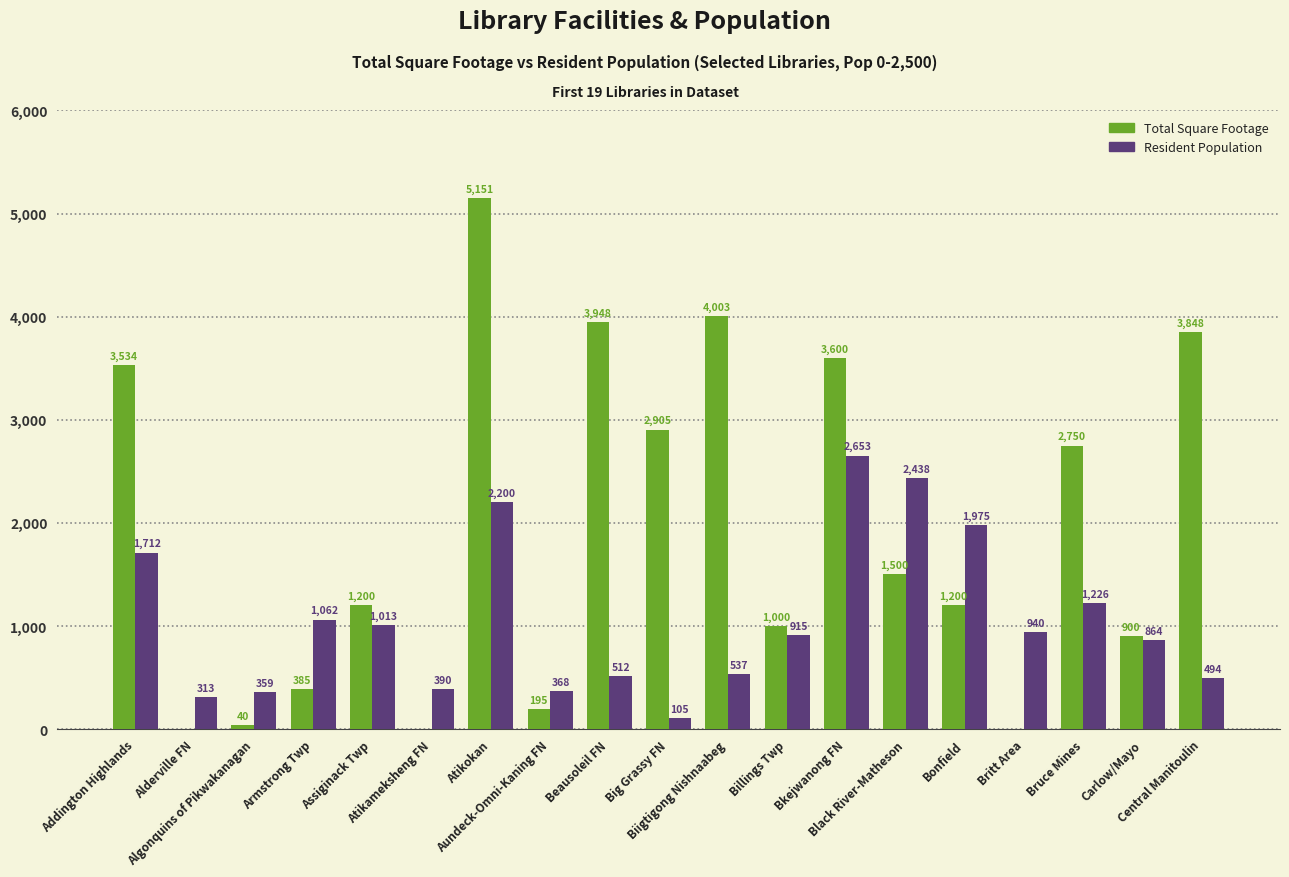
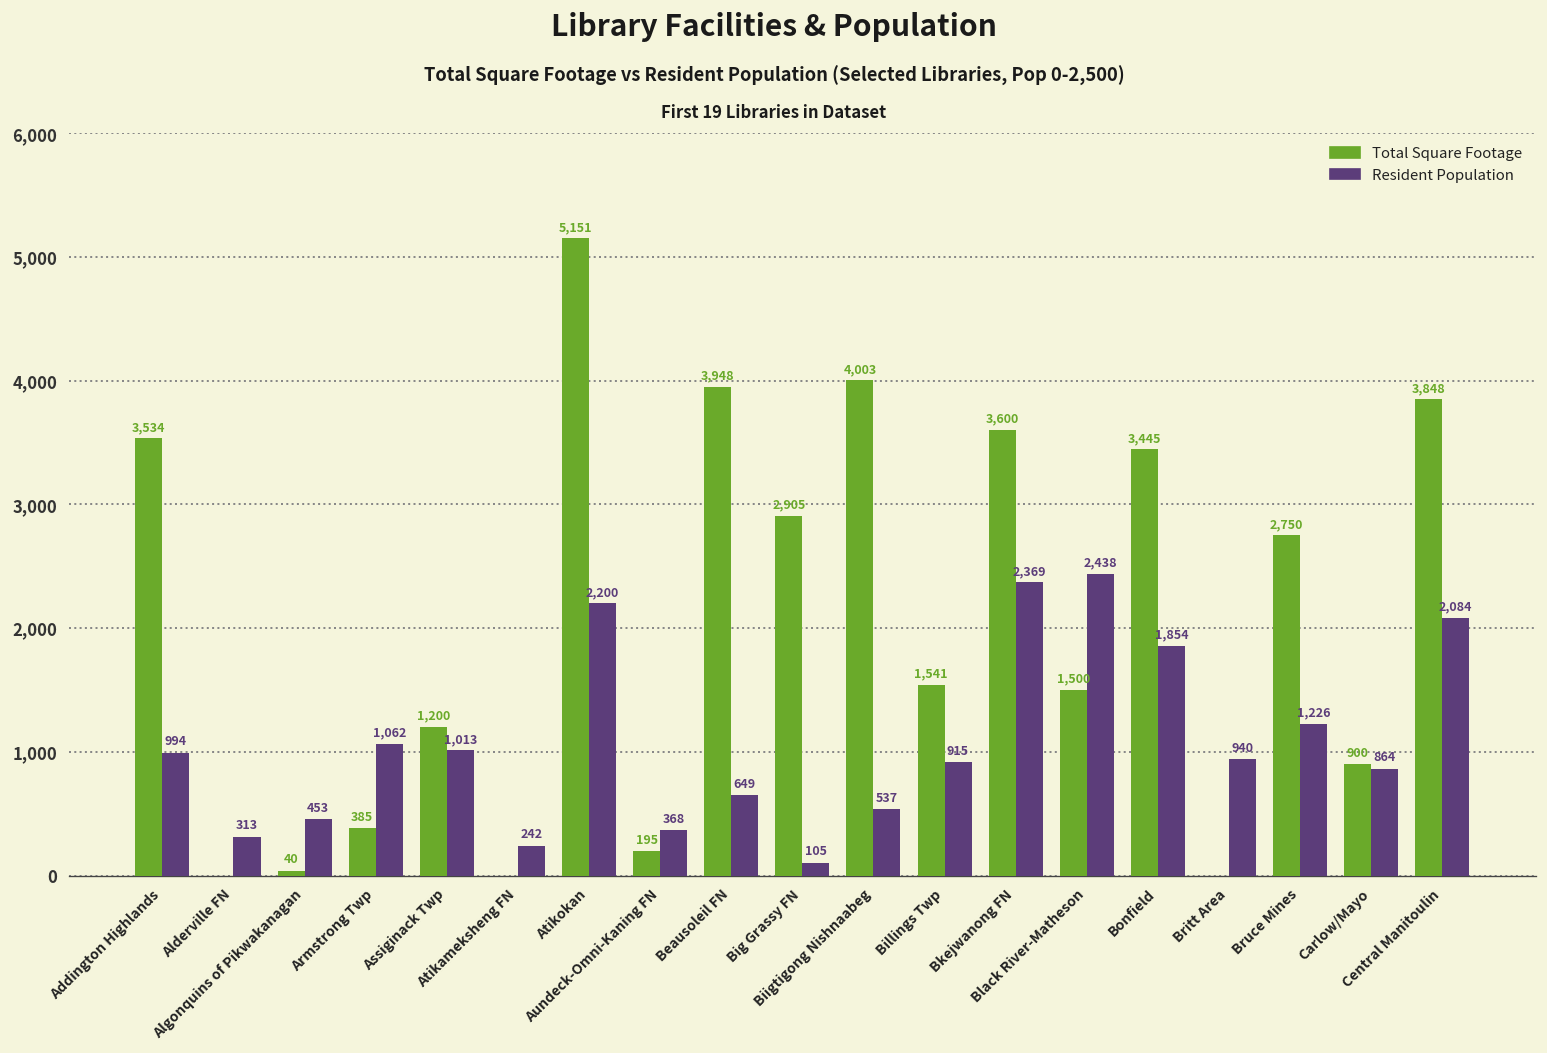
  {
    "Total Square Footage": {
      "Addington Highlands": "3,534",
      "Algonquins of Pikwakanagan": "40",
      "Armstrong Twp": "385",
      "Assiginack Twp": "1,200",
      "Atikokan": "5,151",
      "Aundeck-Omni-Kaning FN": "195",
      "Beausoleil FN": "3,948",
      "Big Grassy FN": "2,905",
      "Biigtigong Nishnaabeg": "4,003",
-     "Billings Twp": "1,000",
+     "Billings Twp": "1,541",
      "Bkejwanong FN": "3,600",
      "Black River-Matheson": "1,500",
-     "Bonfield": "1,200",
+     "Bonfield": "3,445",
      "Bruce Mines": "2,750",
      "Carlow/Mayo": "900",
      "Central Manitoulin": "3,848"
    },
    "Resident Population": {
-     "Addington Highlands": "1,712",
+     "Addington Highlands": "994",
      "Alderville FN": "313",
-     "Algonquins of Pikwakanagan": "359",
+     "Algonquins of Pikwakanagan": "453",
      "Armstrong Twp": "1,062",
      "Assiginack Twp": "1,013",
-     "Atikameksheng FN": "390",
+     "Atikameksheng FN": "242",
      "Atikokan": "2,200",
      "Aundeck-Omni-Kaning FN": "368",
-     "Beausoleil FN": "512",
+     "Beausoleil FN": "649",
      "Big Grassy FN": "105",
      "Biigtigong Nishnaabeg": "537",
      "Billings Twp": "915",
-     "Bkejwanong FN": "2,653",
+     "Bkejwanong FN": "2,369",
      "Black River-Matheson": "2,438",
-     "Bonfield": "1,975",
+     "Bonfield": "1,854",
      "Britt Area": "940",
      "Bruce Mines": "1,226",
      "Carlow/Mayo": "864",
-     "Central Manitoulin": "494"
+     "Central Manitoulin": "2,084"
    }
  }
